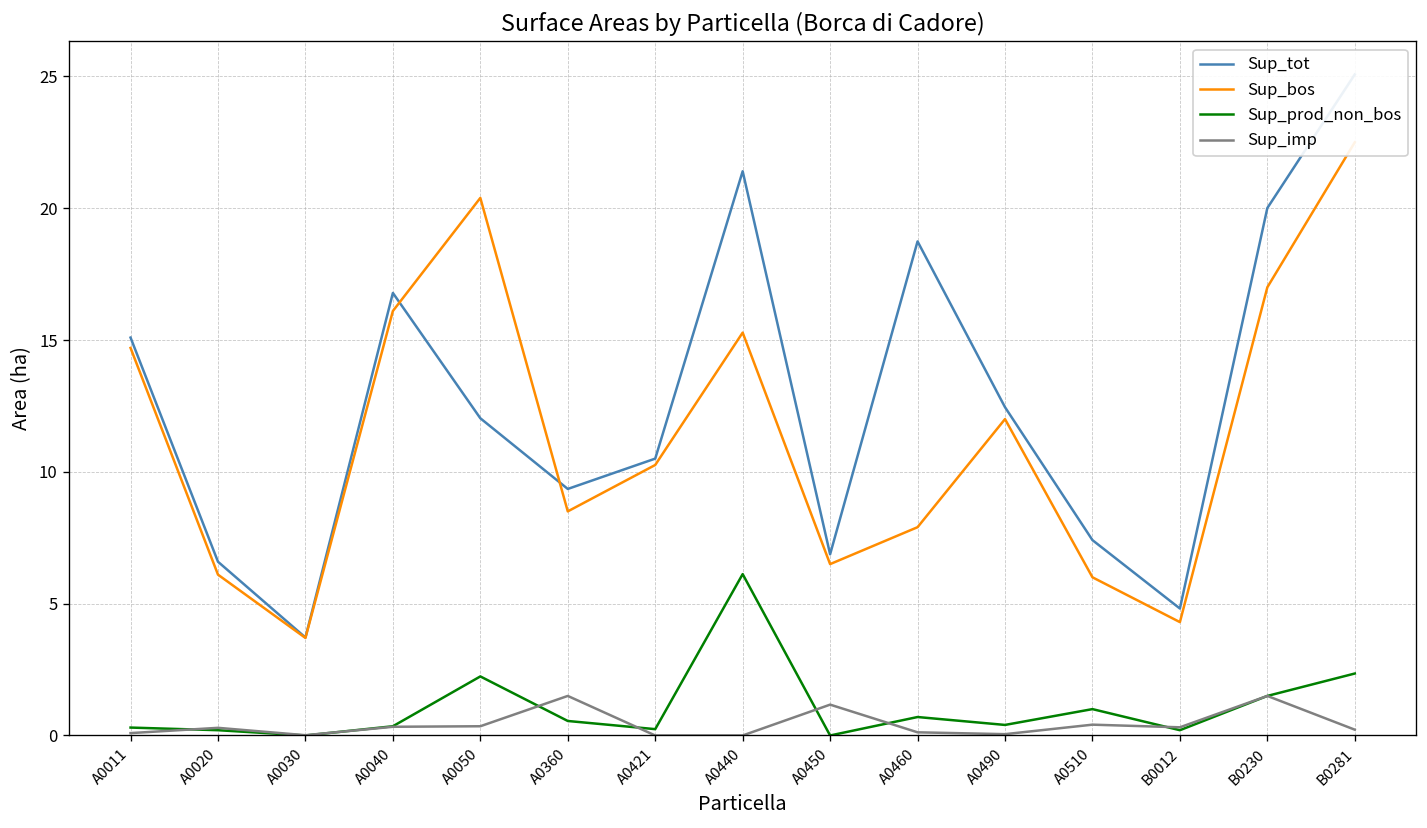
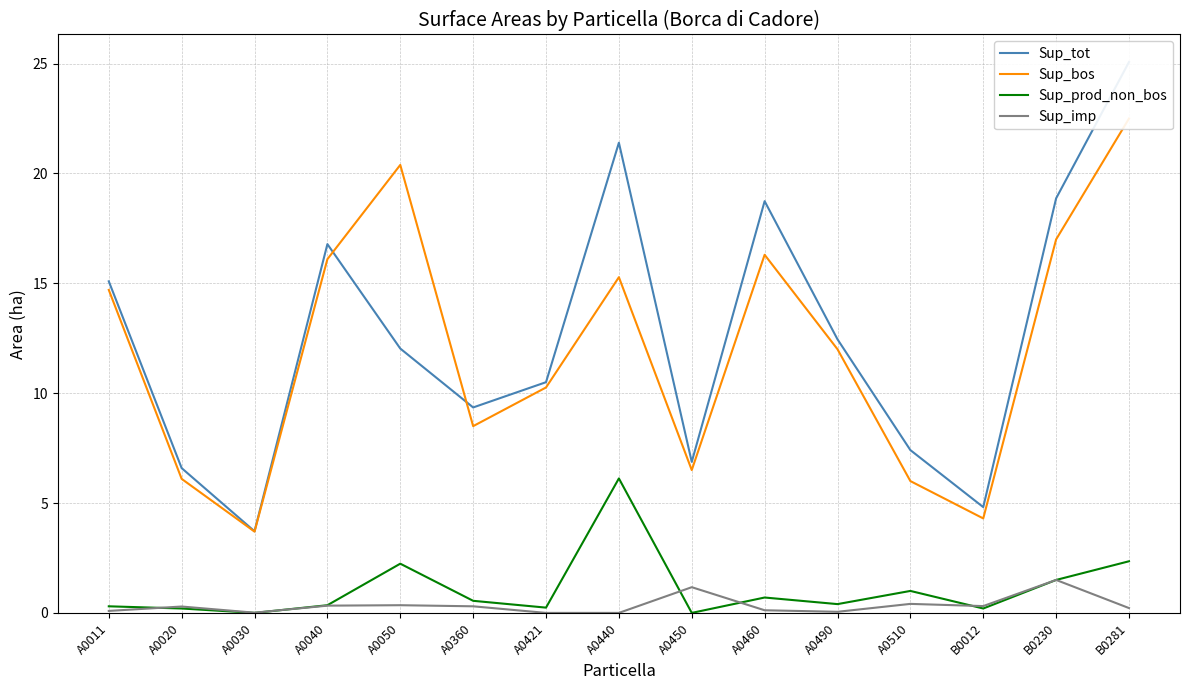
  {
    "Sup_tot": {
      "A0011": 15.1,
      "A0020": 6.6,
      "A0040": 16.8,
      "A0050": 12.0,
      "A0360": 9.4,
      "A0421": 10.5,
      "A0440": 21.4,
      "A0450": 6.9,
      "A0460": 18.7,
      "A0490": 12.5,
      "A0510": 7.4,
      "B0012": 4.8,
-     "B0230": 20.0
+     "B0230": 18.9
    },
    "Sup_bos": {
      "A0011": 14.7,
      "A0020": 6.1,
      "A0040": 16.1,
      "A0050": 20.4,
      "A0360": 8.5,
      "A0421": 10.3,
      "A0440": 15.3,
      "A0450": 6.5,
-     "A0460": 7.9,
+     "A0460": 16.3,
      "A0490": 12.0,
      "A0510": 6.0,
      "B0012": 4.3,
      "B0230": 17.0
    },
    "Sup_prod_non_bos": {
      "A0011": 0.3,
      "A0050": 2.2,
      "A0360": 0.6,
      "A0421": 0.2,
      "A0440": 6.1,
      "A0450": 0.0,
      "A0460": 0.7,
      "A0490": 0.4,
      "A0510": 1.0,
      "B0281": 2.4
    },
    "Sup_imp": {
      "A0011": 0.1,
      "A0050": 0.4,
-     "A0360": 1.5,
+     "A0360": 0.3,
      "A0421": 0.0,
      "A0440": 0.0,
      "A0450": 1.2,
      "A0460": 0.1,
      "A0490": 0.1,
      "A0510": 0.4,
      "B0281": 0.2
    }
  }
